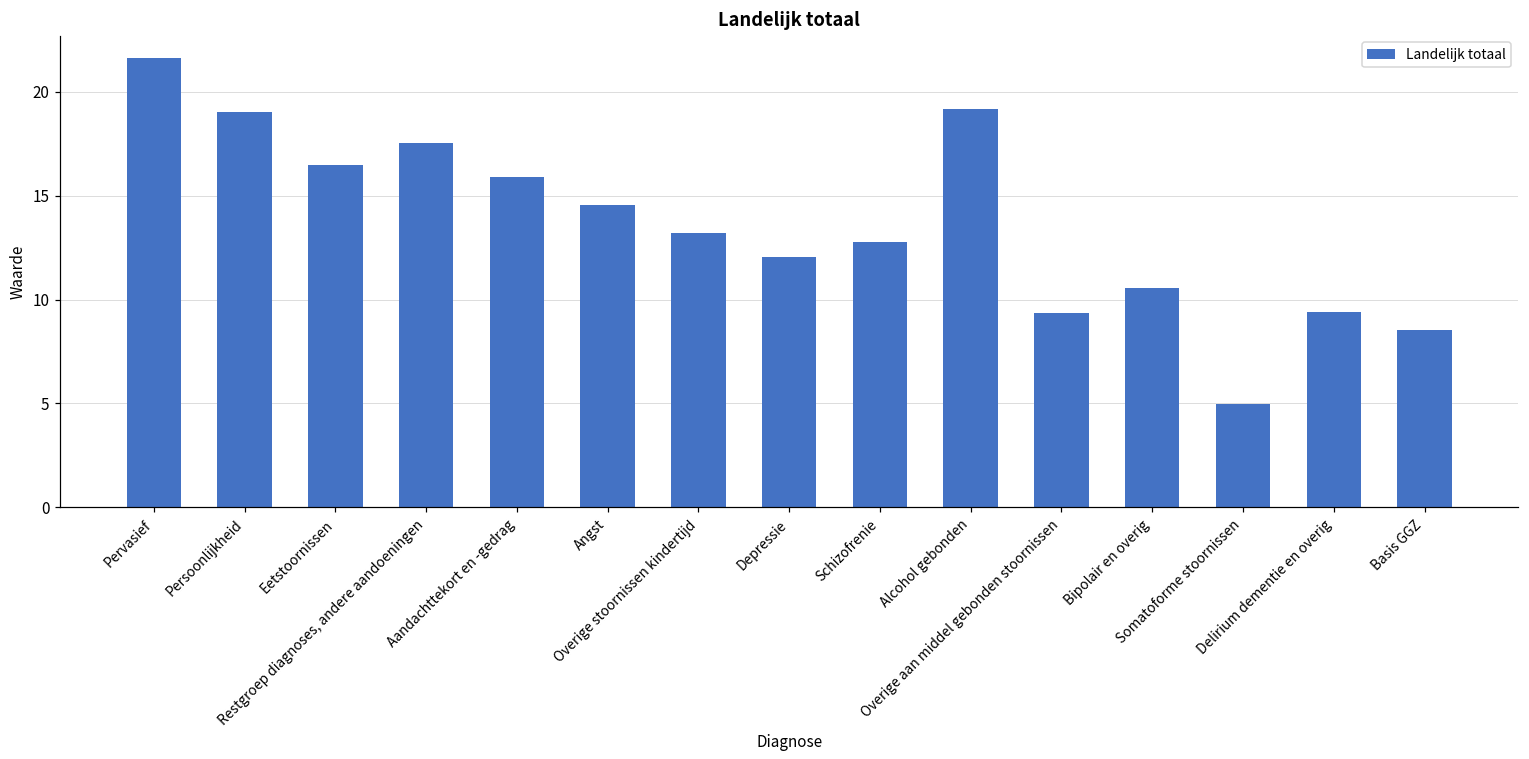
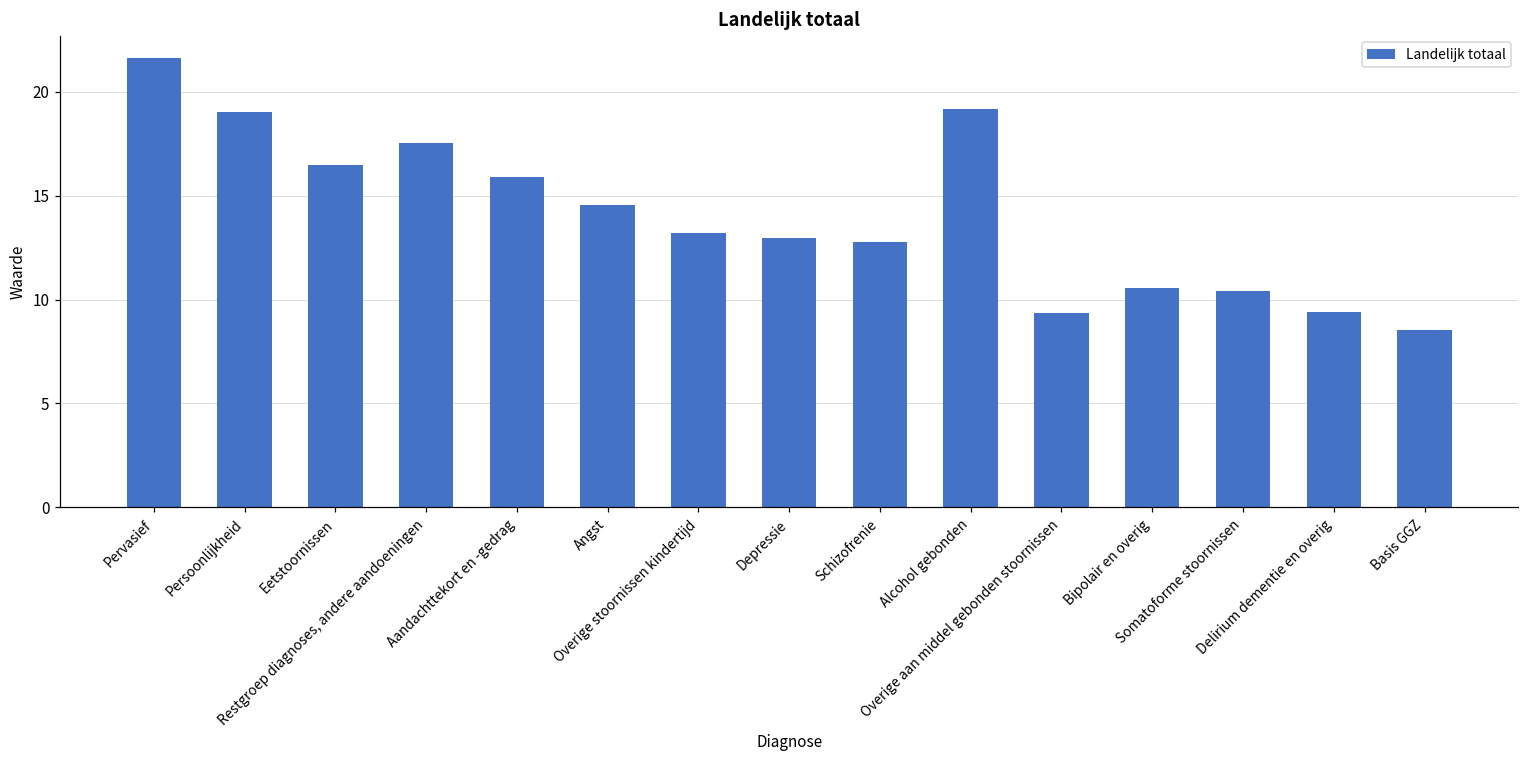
  {
    "Pervasief": 21.6,
    "Persoonlijkheid": 19.0,
    "Eetstoornissen": 16.5,
    "Restgroep diagnoses, andere aandoeningen": 17.5,
    "Aandachttekort en -gedrag": 15.9,
    "Angst": 14.6,
    "Overige stoornissen kindertijd": 13.2,
-   "Depressie": 12.0,
+   "Depressie": 13.0,
    "Schizofrenie": 12.8,
    "Alcohol gebonden": 19.2,
    "Overige aan middel gebonden stoornissen": 9.3,
    "Bipolair en overig": 10.6,
-   "Somatoforme stoornissen": 5.0,
+   "Somatoforme stoornissen": 10.4,
    "Delirium dementie en overig": 9.4,
    "Basis GGZ": 8.5
  }
